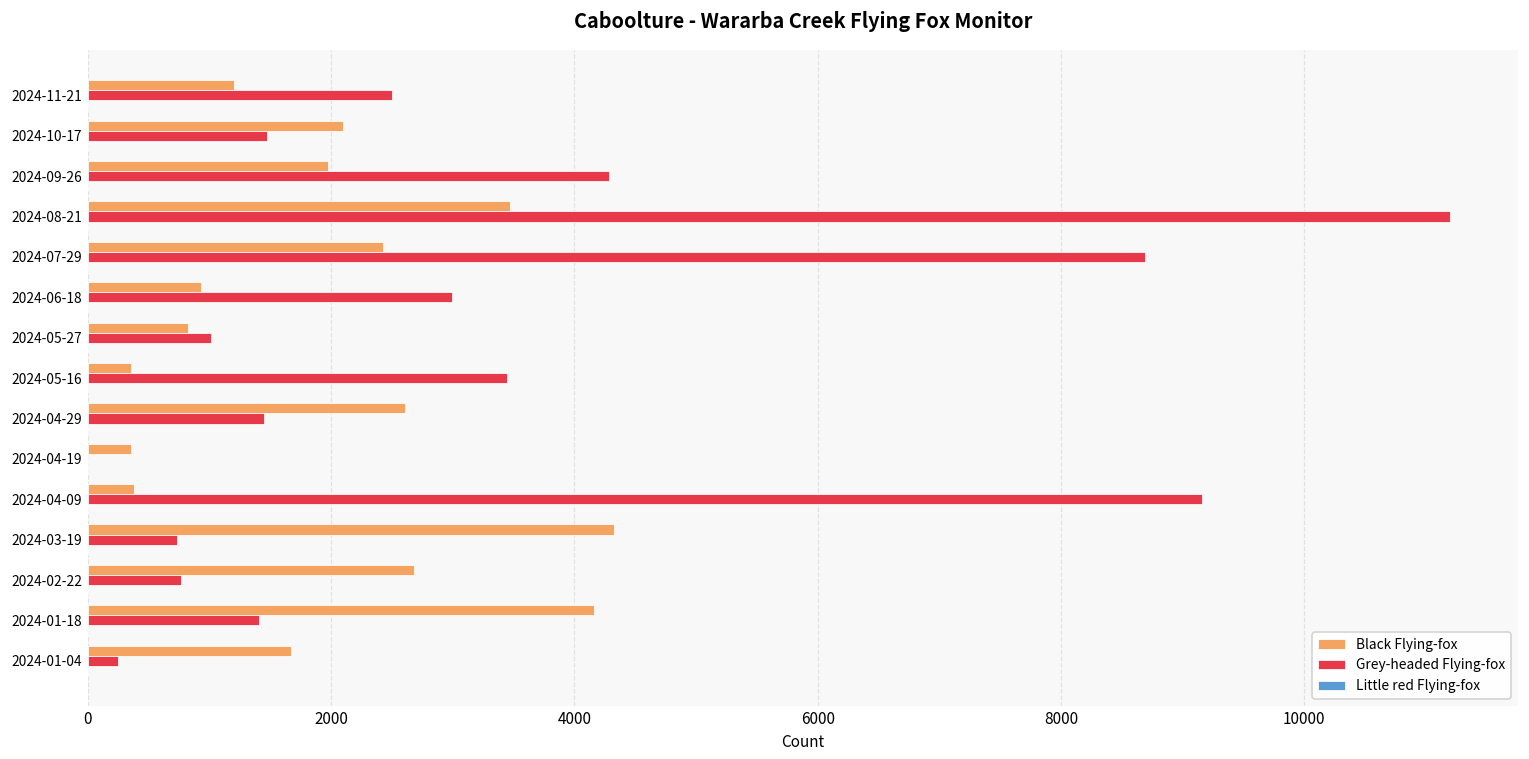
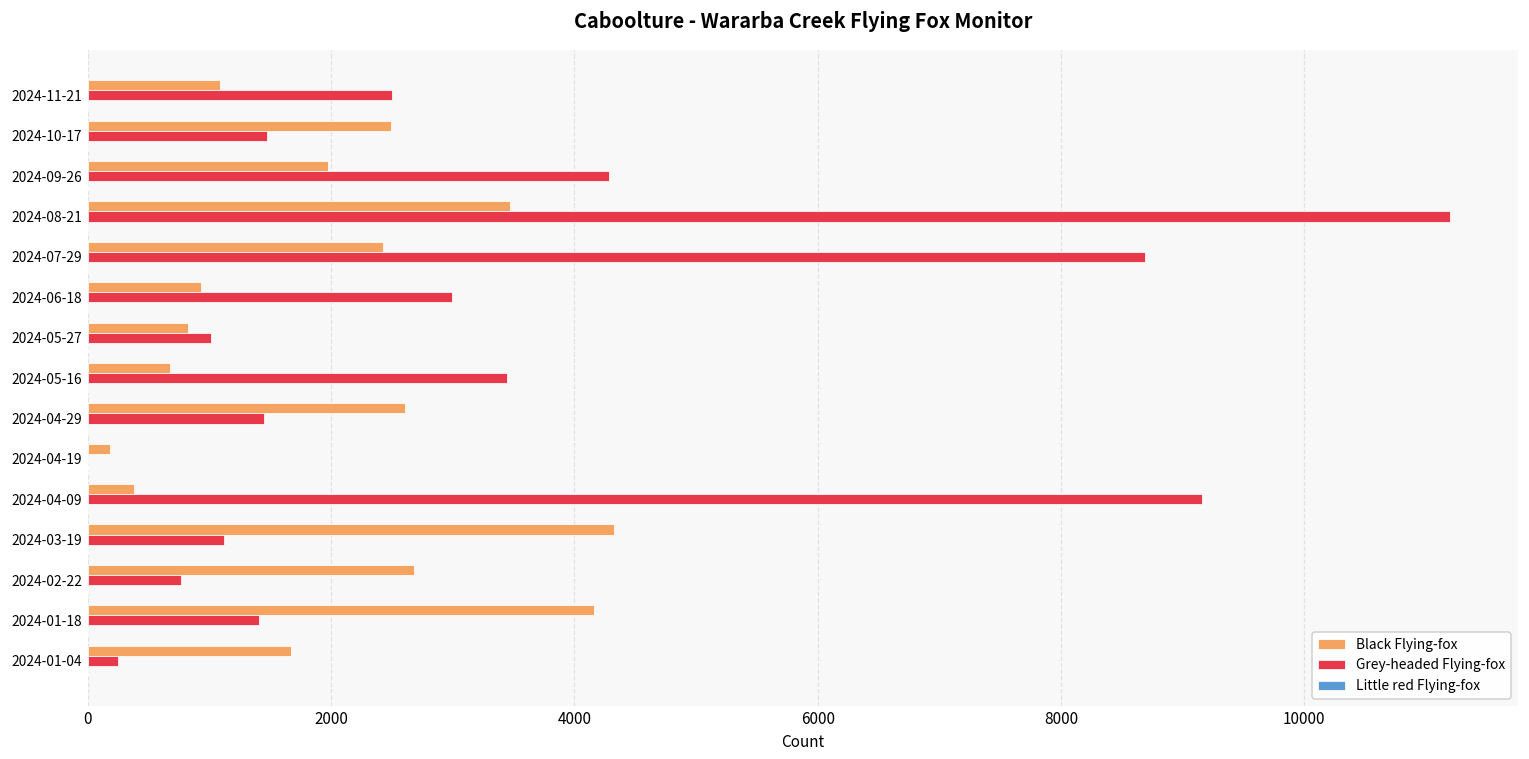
  {
    "Black Flying-fox": {
-     "2024-11-21": 1200,
-     "2024-10-17": 2100,
+     "2024-11-21": 1090,
+     "2024-10-17": 2490,
      "2024-09-26": 1970,
      "2024-08-21": 3470,
      "2024-07-29": 2420,
      "2024-06-18": 930,
      "2024-05-27": 830,
-     "2024-05-16": 360,
+     "2024-05-16": 680,
      "2024-04-29": 2610,
-     "2024-04-19": 360,
+     "2024-04-19": 180,
      "2024-04-09": 380,
      "2024-03-19": 4330,
      "2024-02-22": 2680,
      "2024-01-18": 4160,
      "2024-01-04": 1670
    },
    "Grey-headed Flying-fox": {
      "2024-11-21": 2500,
      "2024-10-17": 1480,
      "2024-09-26": 4290,
      "2024-08-21": 11200,
      "2024-07-29": 8690,
      "2024-06-18": 2990,
      "2024-05-27": 1020,
      "2024-05-16": 3450,
      "2024-04-29": 1450,
      "2024-04-19": 0,
      "2024-04-09": 9160,
-     "2024-03-19": 740,
+     "2024-03-19": 1120,
      "2024-02-22": 770,
      "2024-01-18": 1410,
      "2024-01-04": 250
    },
    "Little red Flying-fox": {
      "2024-11-21": 0,
      "2024-10-17": 0,
      "2024-09-26": 0,
      "2024-08-21": 0,
      "2024-07-29": 0,
      "2024-06-18": 0,
      "2024-05-27": 0,
      "2024-05-16": 0,
      "2024-04-29": 0,
      "2024-04-19": 0,
      "2024-04-09": 0,
      "2024-03-19": 0,
      "2024-02-22": 0,
      "2024-01-18": 0,
      "2024-01-04": 0
    }
  }
